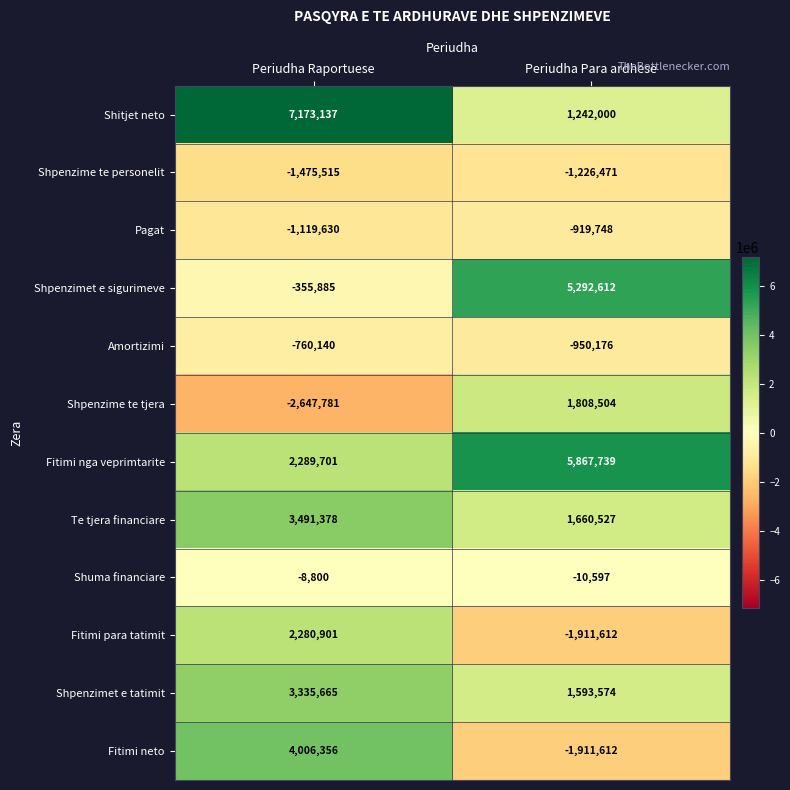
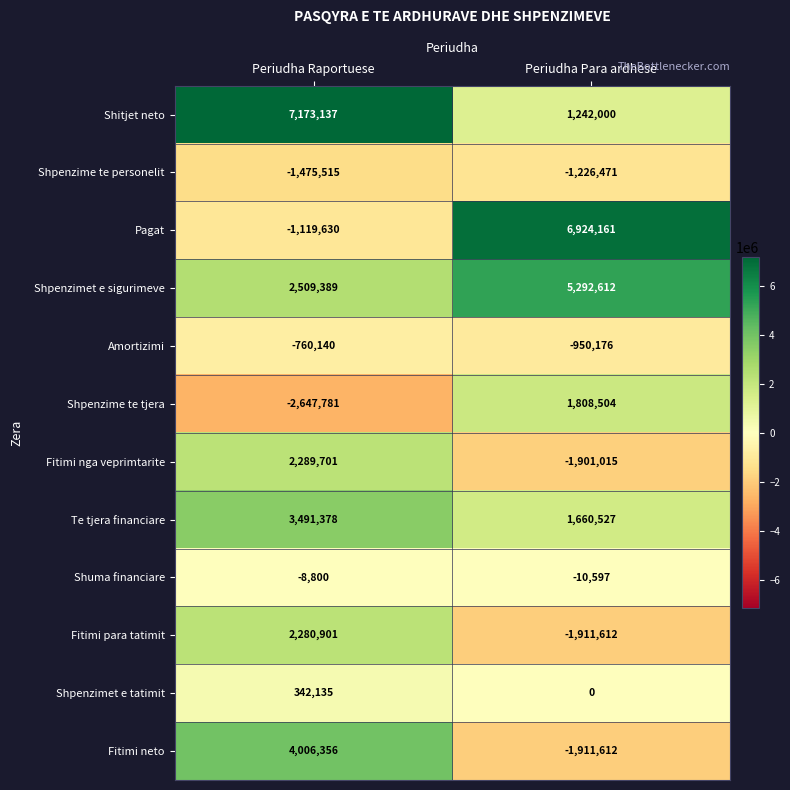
  {
    "Shitjet neto": {
      "Periudha Raportuese": "7,173,137",
      "Periudha Para ardhese": "1,242,000"
    },
    "Shpenzime te personelit": {
      "Periudha Raportuese": "-1,475,515",
      "Periudha Para ardhese": "-1,226,471"
    },
    "Pagat": {
      "Periudha Raportuese": "-1,119,630",
-     "Periudha Para ardhese": "-919,748"
+     "Periudha Para ardhese": "6,924,161"
    },
    "Shpenzimet e sigurimeve": {
-     "Periudha Raportuese": "-355,885",
+     "Periudha Raportuese": "2,509,389",
      "Periudha Para ardhese": "5,292,612"
    },
    "Amortizimi": {
      "Periudha Raportuese": "-760,140",
      "Periudha Para ardhese": "-950,176"
    },
    "Shpenzime te tjera": {
      "Periudha Raportuese": "-2,647,781",
      "Periudha Para ardhese": "1,808,504"
    },
    "Fitimi nga veprimtarite": {
      "Periudha Raportuese": "2,289,701",
-     "Periudha Para ardhese": "5,867,739"
+     "Periudha Para ardhese": "-1,901,015"
    },
    "Te tjera financiare": {
      "Periudha Raportuese": "3,491,378",
      "Periudha Para ardhese": "1,660,527"
    },
    "Shuma financiare": {
      "Periudha Raportuese": "-8,800",
      "Periudha Para ardhese": "-10,597"
    },
    "Fitimi para tatimit": {
      "Periudha Raportuese": "2,280,901",
      "Periudha Para ardhese": "-1,911,612"
    },
    "Shpenzimet e tatimit": {
-     "Periudha Raportuese": "3,335,665",
-     "Periudha Para ardhese": "1,593,574"
+     "Periudha Raportuese": "342,135",
+     "Periudha Para ardhese": "0"
    },
    "Fitimi neto": {
      "Periudha Raportuese": "4,006,356",
      "Periudha Para ardhese": "-1,911,612"
    }
  }
